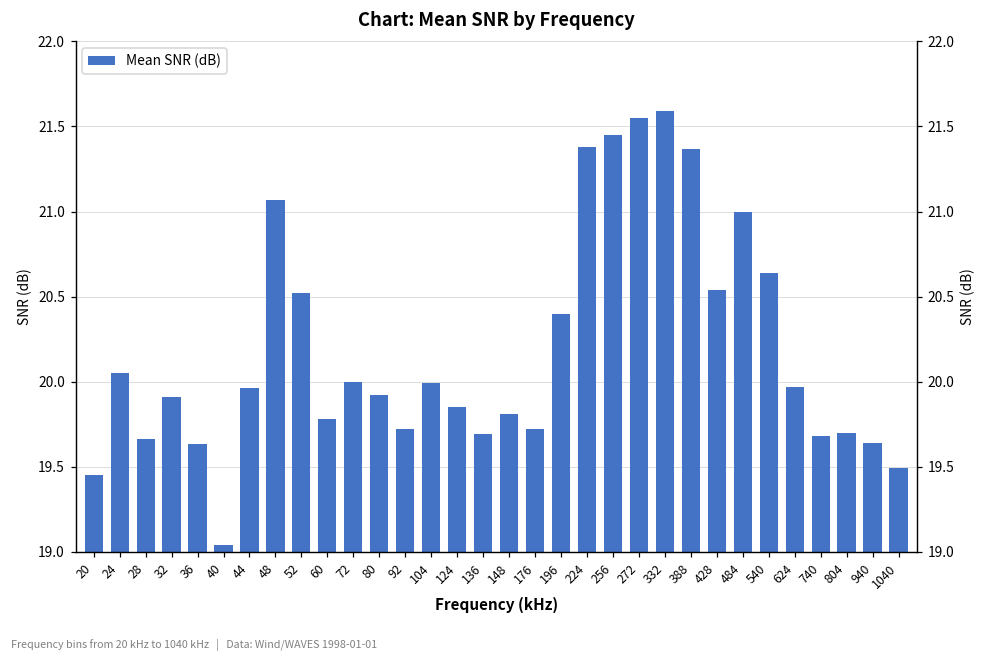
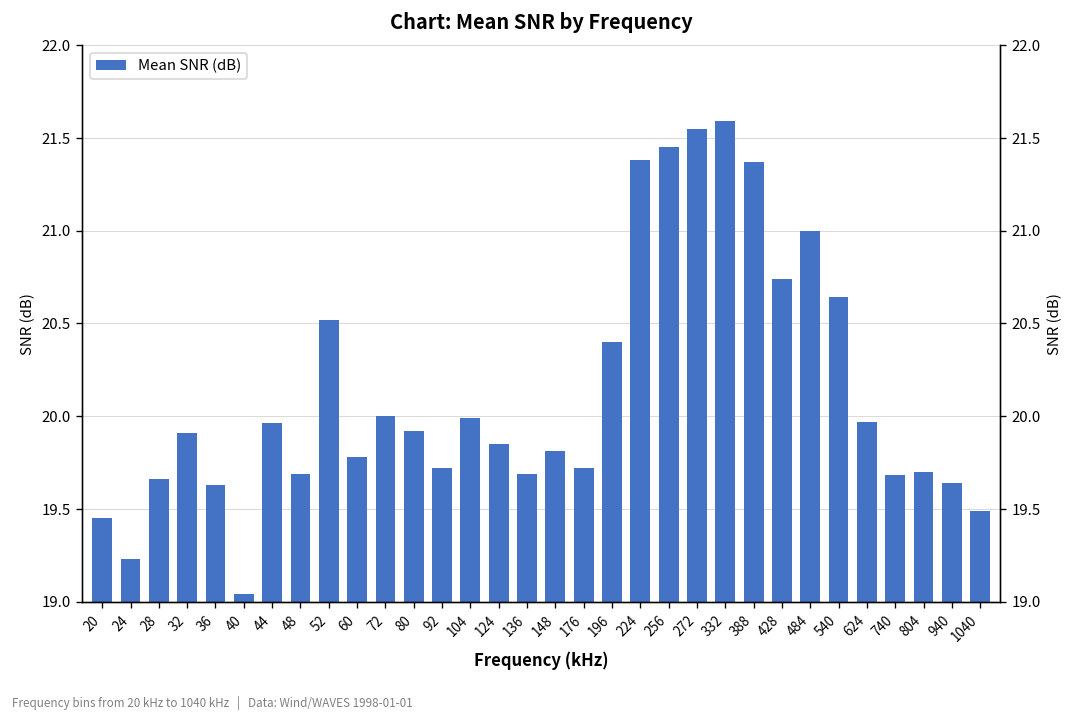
  {
    "20": 19.45,
-   "24": 20.05,
+   "24": 19.23,
    "28": 19.66,
    "32": 19.91,
    "36": 19.63,
    "40": 19.04,
    "44": 19.96,
-   "48": 21.07,
+   "48": 19.69,
    "52": 20.52,
    "60": 19.78,
    "72": 20.00,
    "80": 19.92,
    "92": 19.72,
    "104": 19.99,
    "124": 19.85,
    "136": 19.69,
    "148": 19.81,
    "176": 19.72,
    "196": 20.40,
    "224": 21.38,
    "256": 21.45,
    "272": 21.55,
    "332": 21.59,
    "388": 21.37,
-   "428": 20.54,
+   "428": 20.74,
    "484": 21.00,
    "540": 20.64,
    "624": 19.97,
    "740": 19.68,
    "804": 19.70,
    "940": 19.64,
    "1040": 19.49
  }
